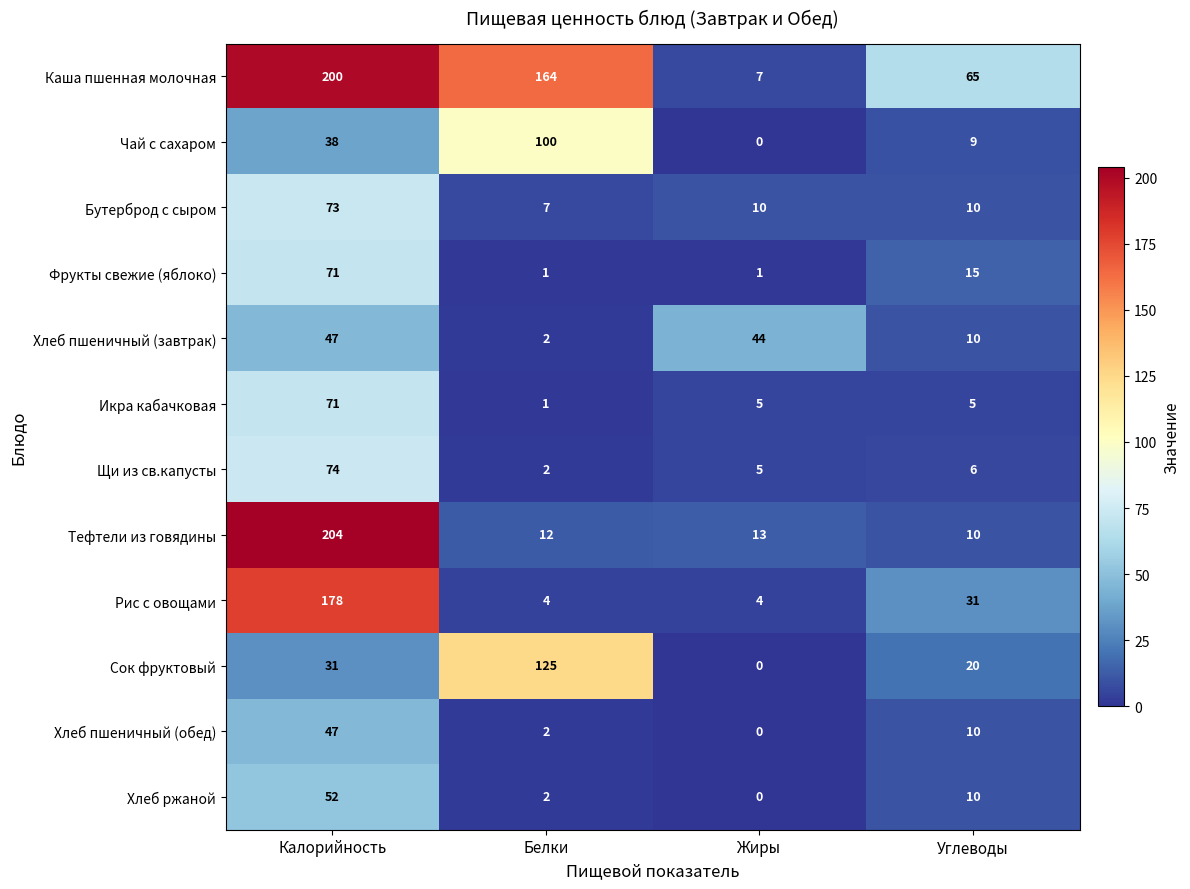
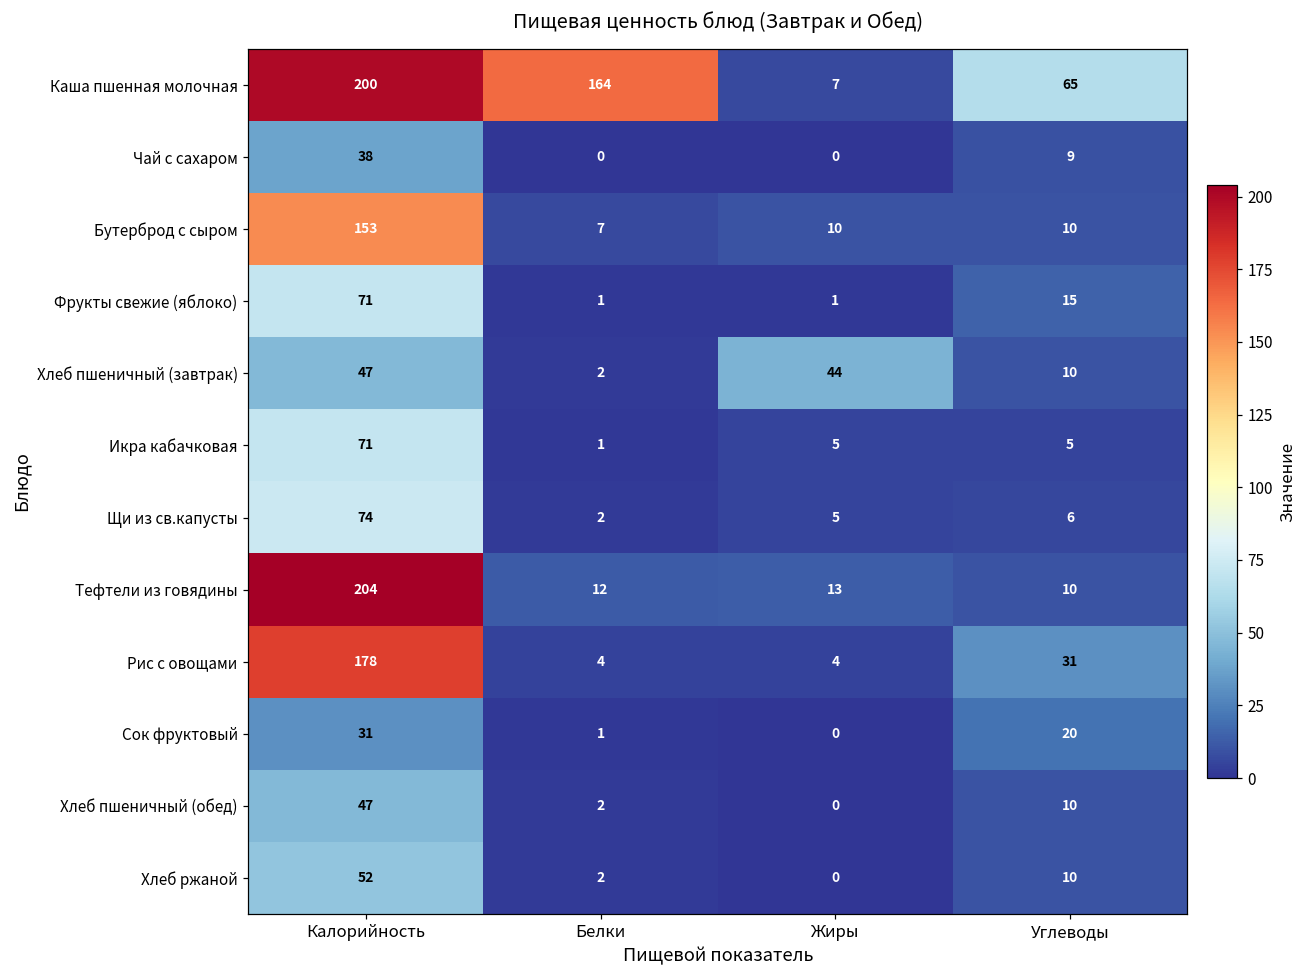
  {
    "Каша пшенная молочная": {
      "Калорийность": 200,
      "Белки": 164,
      "Жиры": 7,
      "Углеводы": 65
    },
    "Чай с сахаром": {
      "Калорийность": 38,
-     "Белки": 100,
+     "Белки": 0,
      "Жиры": 0,
      "Углеводы": 9
    },
    "Бутерброд с сыром": {
-     "Калорийность": 73,
+     "Калорийность": 153,
      "Белки": 7,
      "Жиры": 10,
      "Углеводы": 10
    },
    "Фрукты свежие (яблоко)": {
      "Калорийность": 71,
      "Белки": 1,
      "Жиры": 1,
      "Углеводы": 15
    },
    "Хлеб пшеничный (завтрак)": {
      "Калорийность": 47,
      "Белки": 2,
      "Жиры": 44,
      "Углеводы": 10
    },
    "Икра кабачковая": {
      "Калорийность": 71,
      "Белки": 1,
      "Жиры": 5,
      "Углеводы": 5
    },
    "Щи из св.капусты": {
      "Калорийность": 74,
      "Белки": 2,
      "Жиры": 5,
      "Углеводы": 6
    },
    "Тефтели из говядины": {
      "Калорийность": 204,
      "Белки": 12,
      "Жиры": 13,
      "Углеводы": 10
    },
    "Рис с овощами": {
      "Калорийность": 178,
      "Белки": 4,
      "Жиры": 4,
      "Углеводы": 31
    },
    "Сок фруктовый": {
      "Калорийность": 31,
-     "Белки": 125,
+     "Белки": 1,
      "Жиры": 0,
      "Углеводы": 20
    },
    "Хлеб пшеничный (обед)": {
      "Калорийность": 47,
      "Белки": 2,
      "Жиры": 0,
      "Углеводы": 10
    },
    "Хлеб ржаной": {
      "Калорийность": 52,
      "Белки": 2,
      "Жиры": 0,
      "Углеводы": 10
    }
  }
